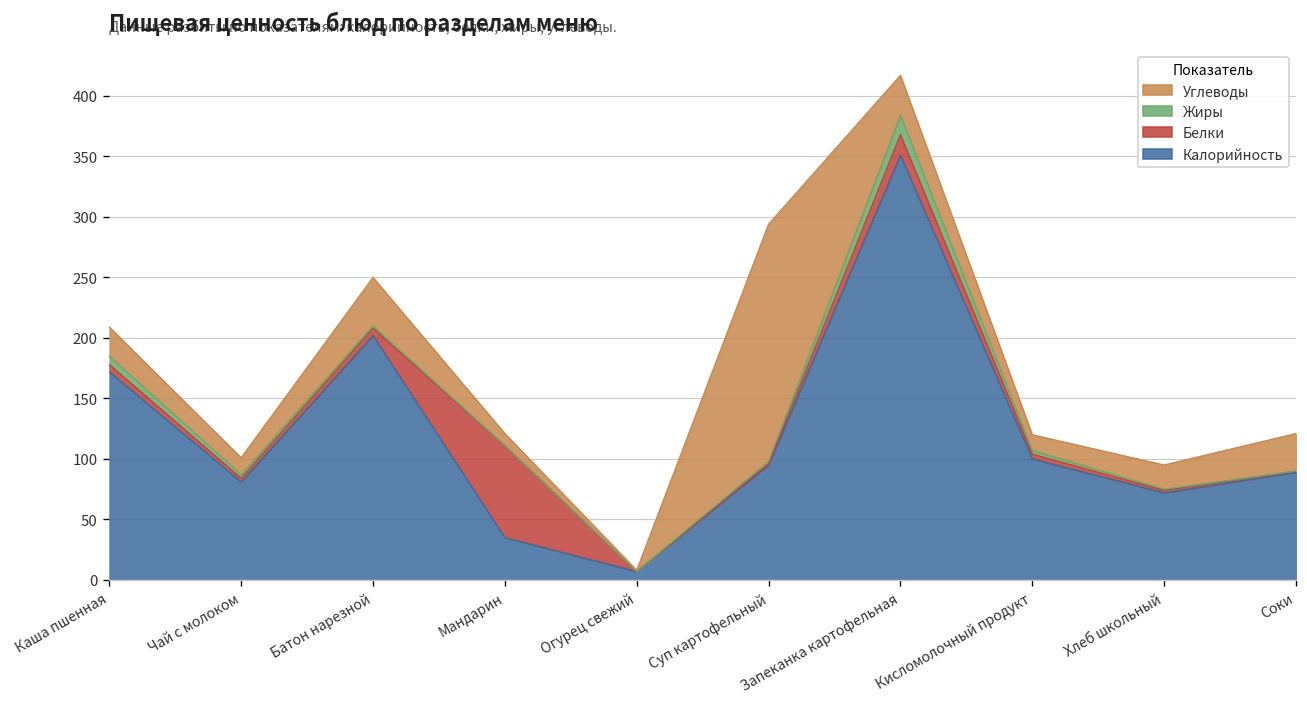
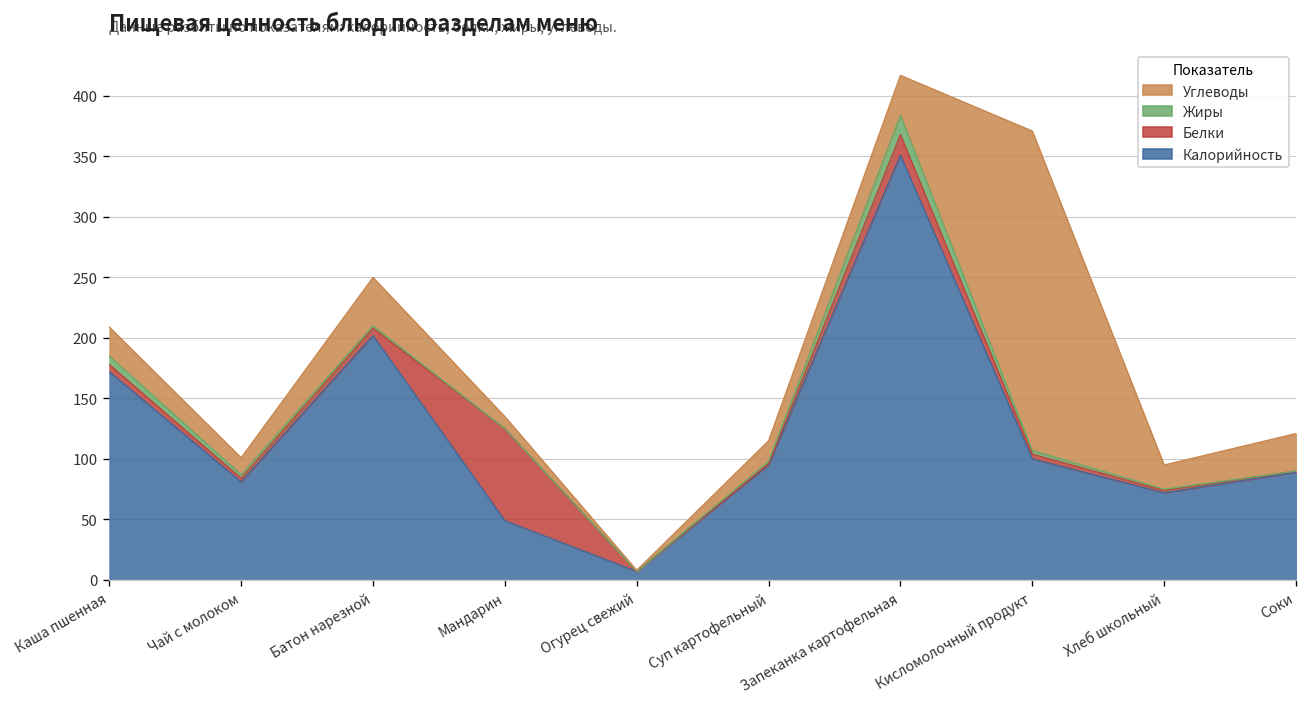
  {
    "Калорийность": {
      "Каша пшенная": 172,
      "Чай с молоком": 81,
      "Батон нарезной": 202,
-     "Мандарин": 35,
+     "Мандарин": 49,
      "Запеканка картофельная": 351,
      "Кисломолочный продукт": 100
    },
    "Белки": {
      "Каша пшенная": 6,
      "Чай с молоком": 3,
      "Запеканка картофельная": 17,
      "Кисломолочный продукт": 4
    },
    "Жиры": {
      "Каша пшенная": 7,
      "Чай с молоком": 3,
      "Запеканка картофельная": 16,
      "Кисломолочный продукт": 3
    },
    "Углеводы": {
      "Каша пшенная": 24,
      "Чай с молоком": 14,
      "Батон нарезной": 40,
      "Мандарин": 10,
-     "Суп картофельный": 196,
+     "Суп картофельный": 17,
      "Запеканка картофельная": 33,
-     "Кисломолочный продукт": 13,
+     "Кисломолочный продукт": 264,
      "Хлеб школьный": 20,
      "Соки": 31
    }
  }
